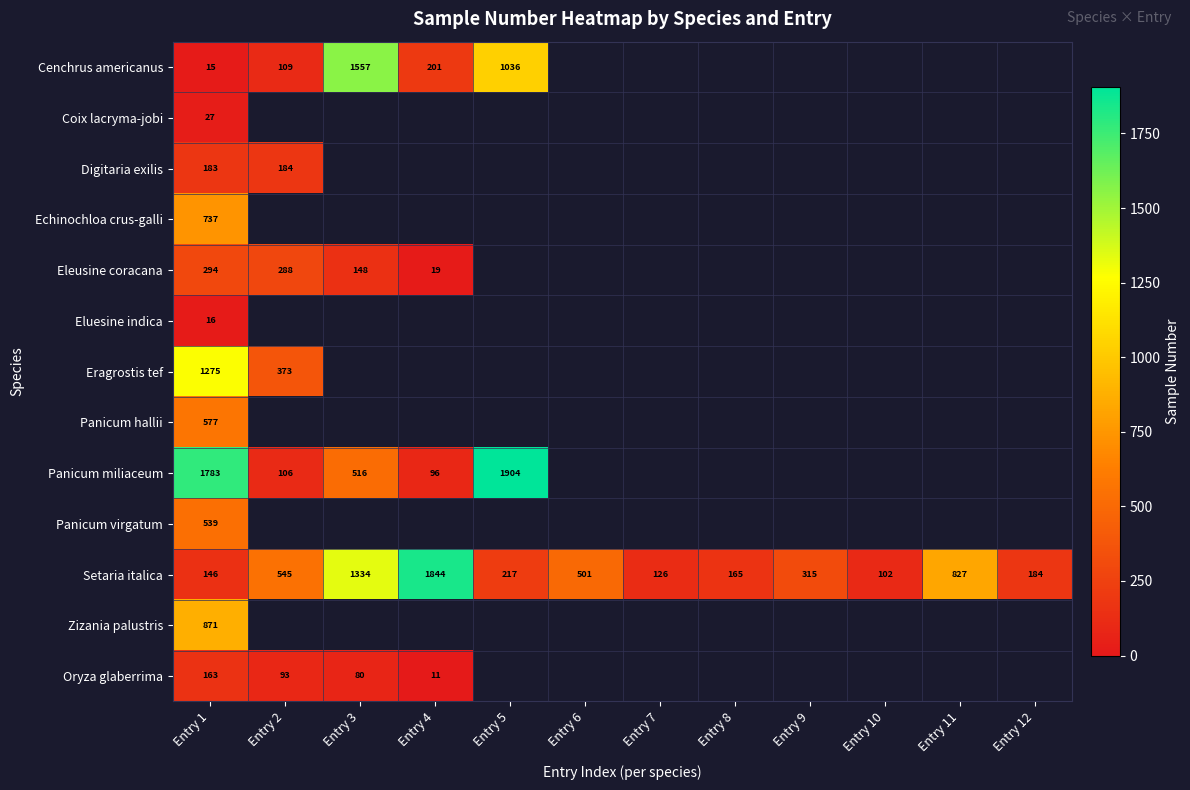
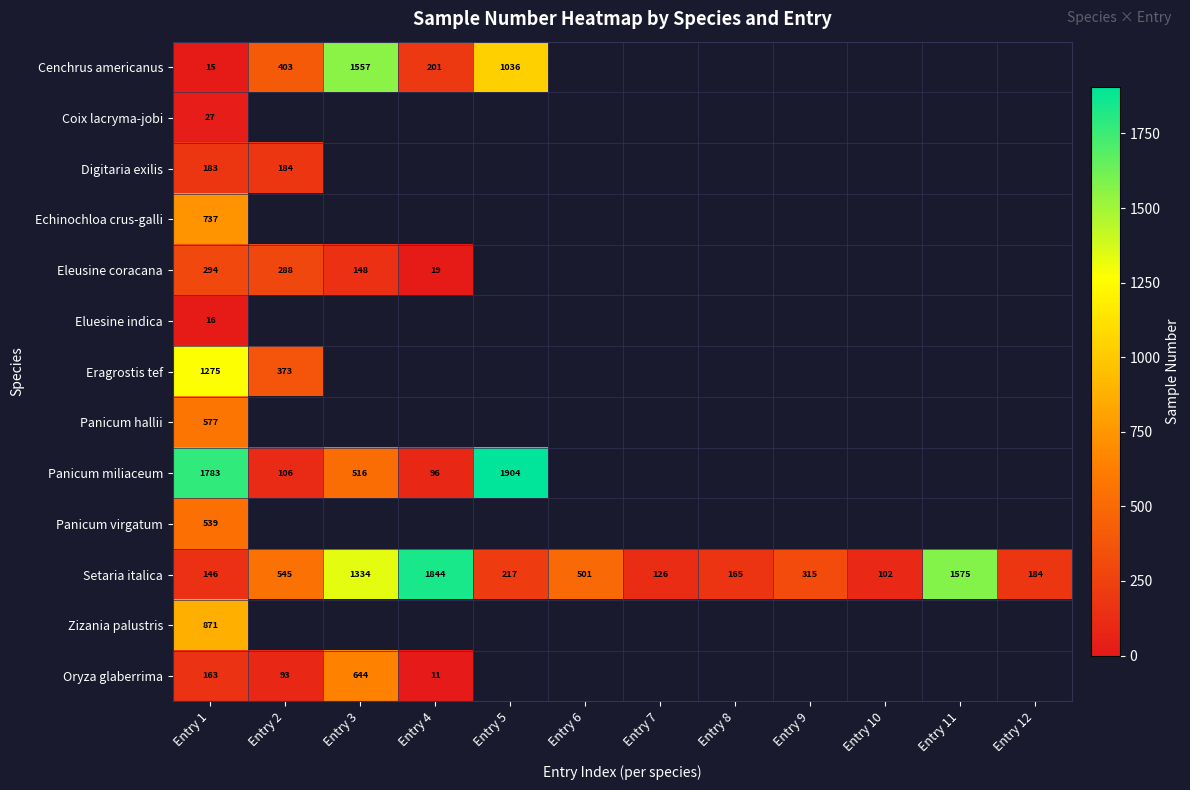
  {
    "Cenchrus americanus": {
      "Entry 1": 15,
-     "Entry 2": 109,
+     "Entry 2": 403,
      "Entry 3": 1557,
      "Entry 4": 201,
      "Entry 5": 1036
    },
    "Coix lacryma-jobi": {
      "Entry 1": 27
    },
    "Digitaria exilis": {
      "Entry 1": 183,
      "Entry 2": 184
    },
    "Echinochloa crus-galli": {
      "Entry 1": 737
    },
    "Eleusine coracana": {
      "Entry 1": 294,
      "Entry 2": 288,
      "Entry 3": 148,
      "Entry 4": 19
    },
    "Eluesine indica": {
      "Entry 1": 16
    },
    "Eragrostis tef": {
      "Entry 1": 1275,
      "Entry 2": 373
    },
    "Panicum hallii": {
      "Entry 1": 577
    },
    "Panicum miliaceum": {
      "Entry 1": 1783,
      "Entry 2": 106,
      "Entry 3": 516,
      "Entry 4": 96,
      "Entry 5": 1904
    },
    "Panicum virgatum": {
      "Entry 1": 539
    },
    "Setaria italica": {
      "Entry 1": 146,
      "Entry 2": 545,
      "Entry 3": 1334,
      "Entry 4": 1844,
      "Entry 5": 217,
      "Entry 6": 501,
      "Entry 7": 126,
      "Entry 8": 165,
      "Entry 9": 315,
      "Entry 10": 102,
-     "Entry 11": 827,
+     "Entry 11": 1575,
      "Entry 12": 184
    },
    "Zizania palustris": {
      "Entry 1": 871
    },
    "Oryza glaberrima": {
      "Entry 1": 163,
      "Entry 2": 93,
-     "Entry 3": 80,
+     "Entry 3": 644,
      "Entry 4": 11
    }
  }
